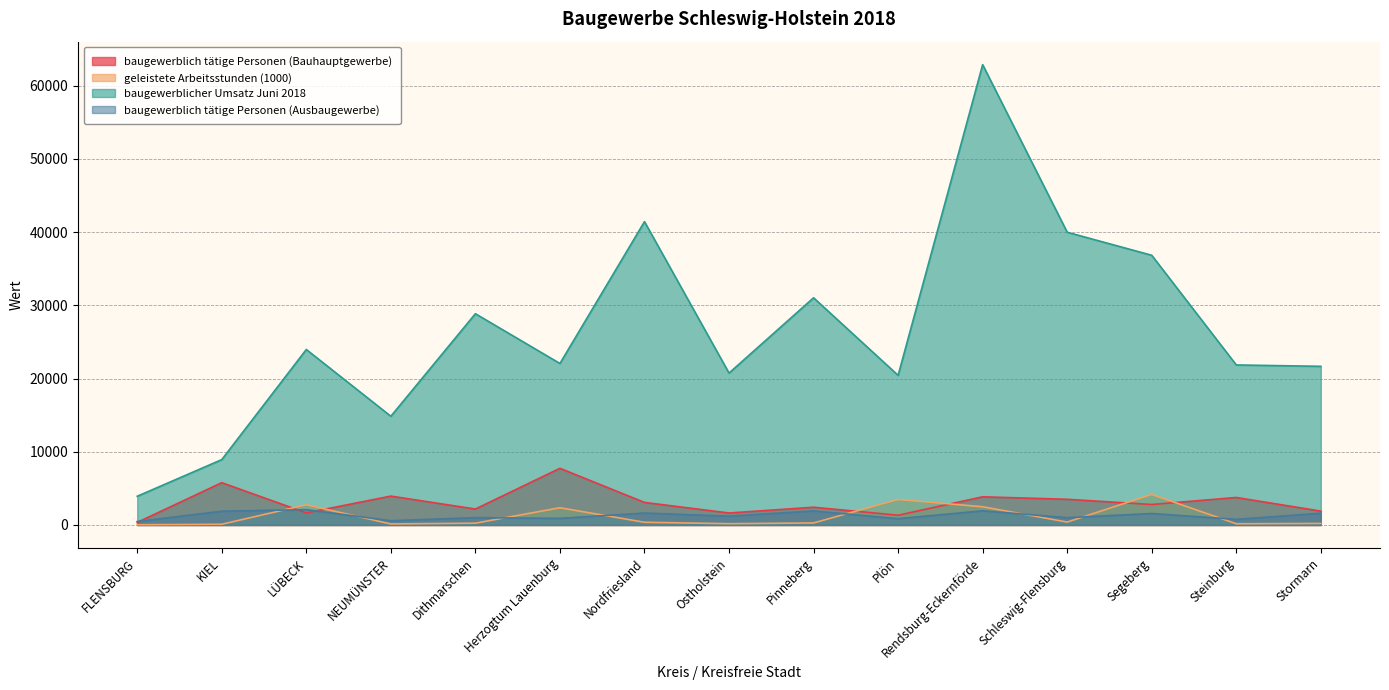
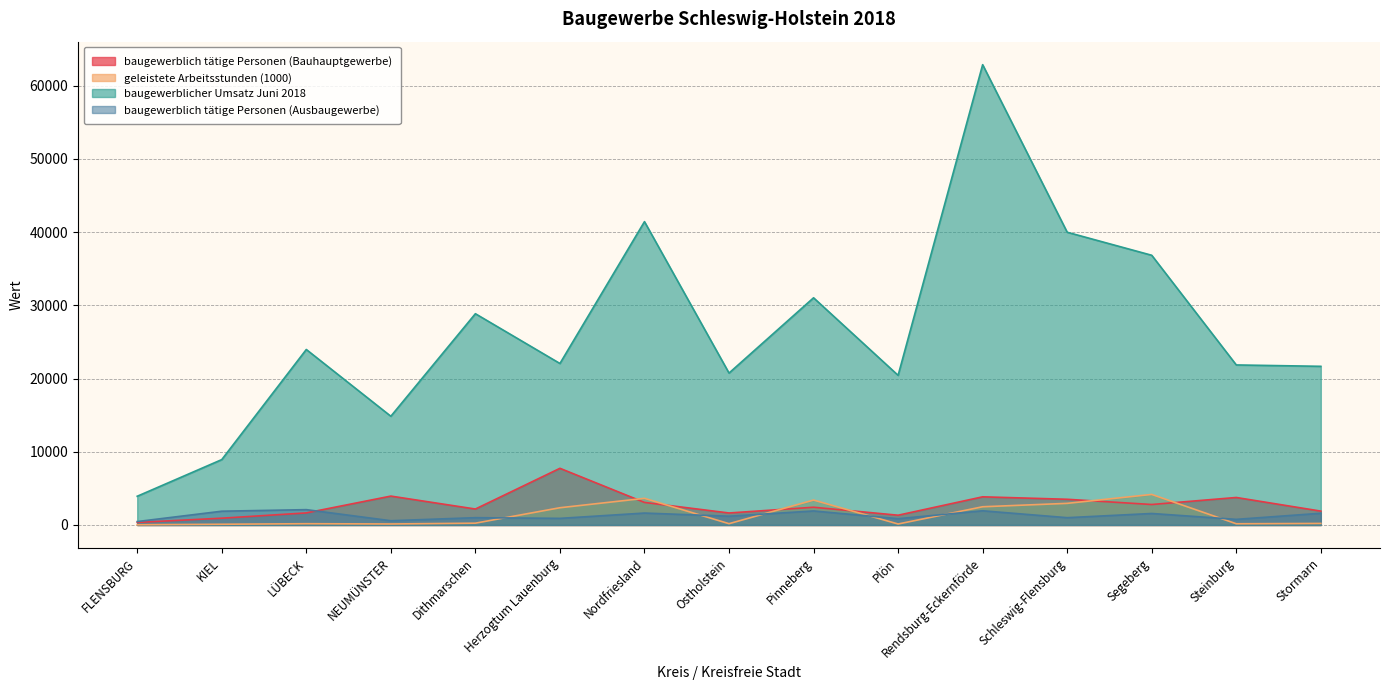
  {
    "baugewerblich tätige Personen (Bauhauptgewerbe)": {
-     "KIEL": 6000,
+     "KIEL": 1000,
      "LÜBECK": 2000,
      "NEUMÜNSTER": 4000,
      "Dithmarschen": 2000,
      "Herzogtum Lauenburg": 8000,
      "Nordfriesland": 3000,
      "Ostholstein": 2000,
      "Pinneberg": 2000,
      "Plön": 1000,
      "Rendsburg-Eckernförde": 4000,
      "Schleswig-Flensburg": 4000,
      "Segeberg": 3000,
      "Steinburg": 4000
    },
    "geleistete Arbeitsstunden (1000)": {
      "KIEL": 0,
-     "LÜBECK": 3000,
+     "LÜBECK": 0,
      "NEUMÜNSTER": 0,
      "Dithmarschen": 0,
      "Herzogtum Lauenburg": 2000,
-     "Nordfriesland": 0,
+     "Nordfriesland": 4000,
      "Ostholstein": 0,
-     "Pinneberg": 0,
-     "Plön": 3000,
+     "Pinneberg": 3000,
+     "Plön": 0,
      "Rendsburg-Eckernförde": 2000,
-     "Schleswig-Flensburg": 0,
+     "Schleswig-Flensburg": 3000,
      "Segeberg": 4000,
      "Steinburg": 0,
      "Stormarn": 0
    }
  }
